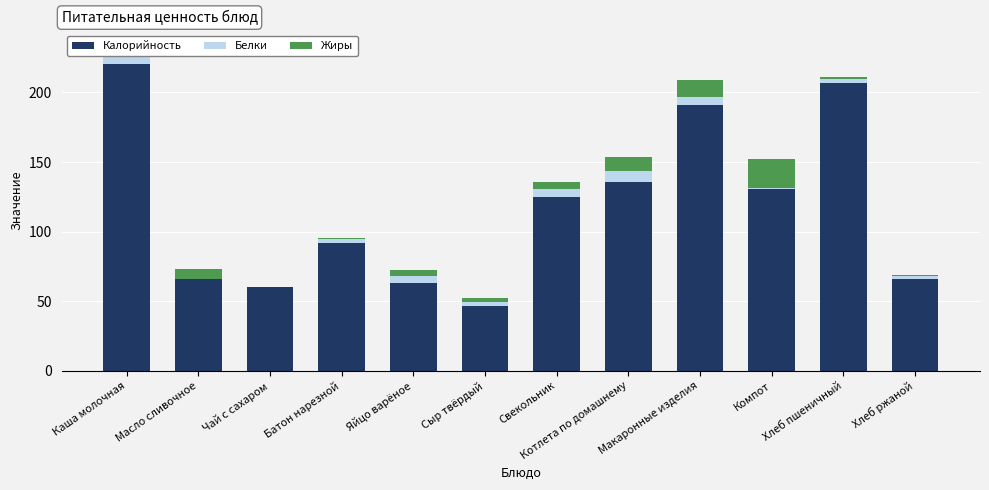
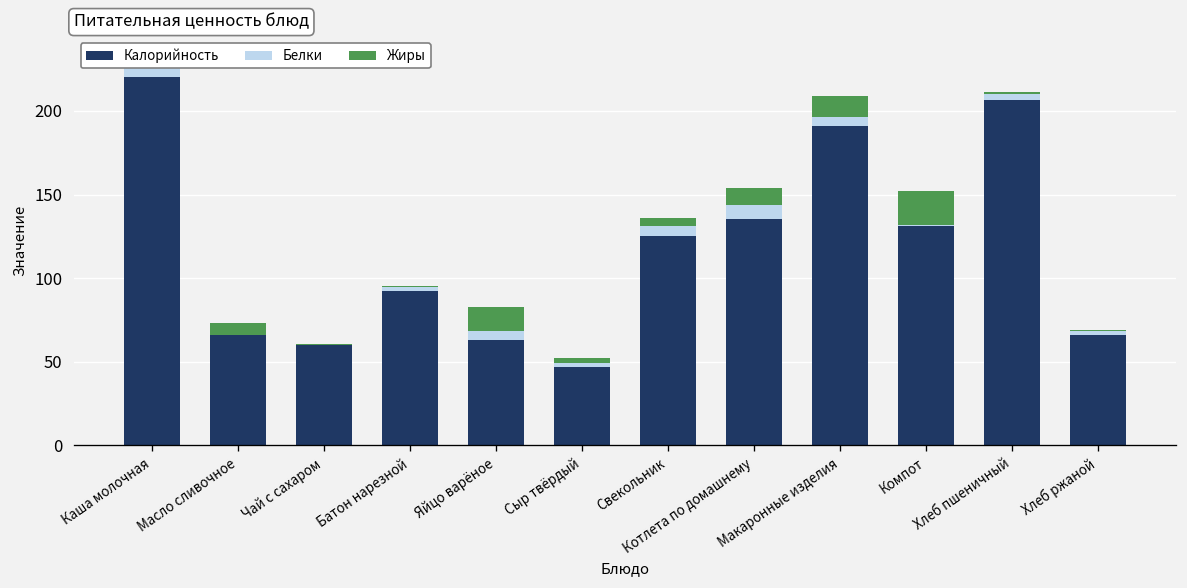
  {
    "Калорийность": {
      "Каша молочная": 220,
      "Масло сливочное": 66,
      "Чай с сахаром": 60,
      "Батон нарезной": 92,
      "Яйцо варёное": 63,
      "Сыр твёрдый": 47,
      "Свекольник": 125,
      "Котлета по домашнему": 135,
      "Макаронные изделия": 191,
      "Компот": 131,
      "Хлеб пшеничный": 207,
      "Хлеб ржаной": 66
    },
    "Белки": {
      "Каша молочная": 6,
      "Батон нарезной": 3,
      "Яйцо варёное": 5,
      "Сыр твёрдый": 2,
      "Свекольник": 6,
      "Котлета по домашнему": 8,
      "Макаронные изделия": 6,
      "Хлеб пшеничный": 3,
      "Хлеб ржаной": 2
    },
    "Жиры": {
      "Масло сливочное": 7,
-     "Яйцо варёное": 5,
+     "Яйцо варёное": 14,
      "Сыр твёрдый": 3,
      "Свекольник": 5,
      "Котлета по домашнему": 10,
      "Макаронные изделия": 12,
      "Компот": 20
    }
  }
